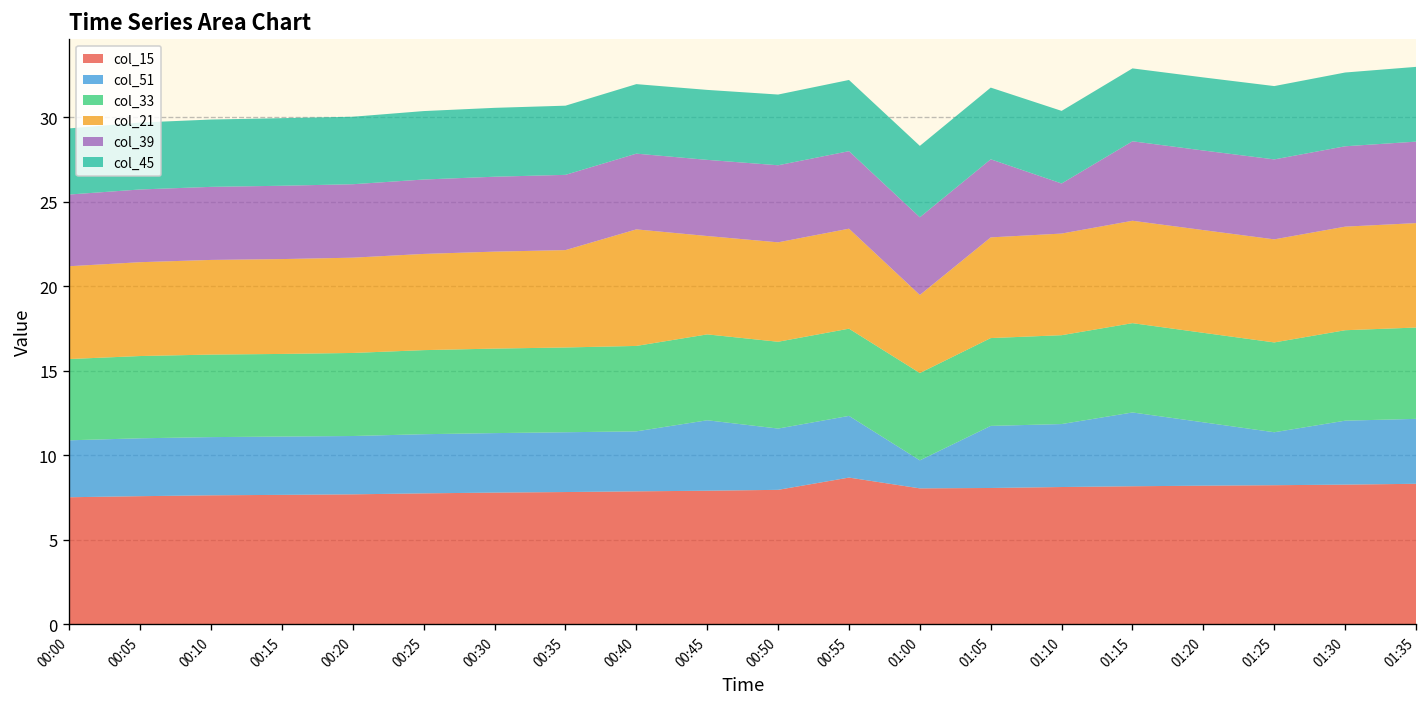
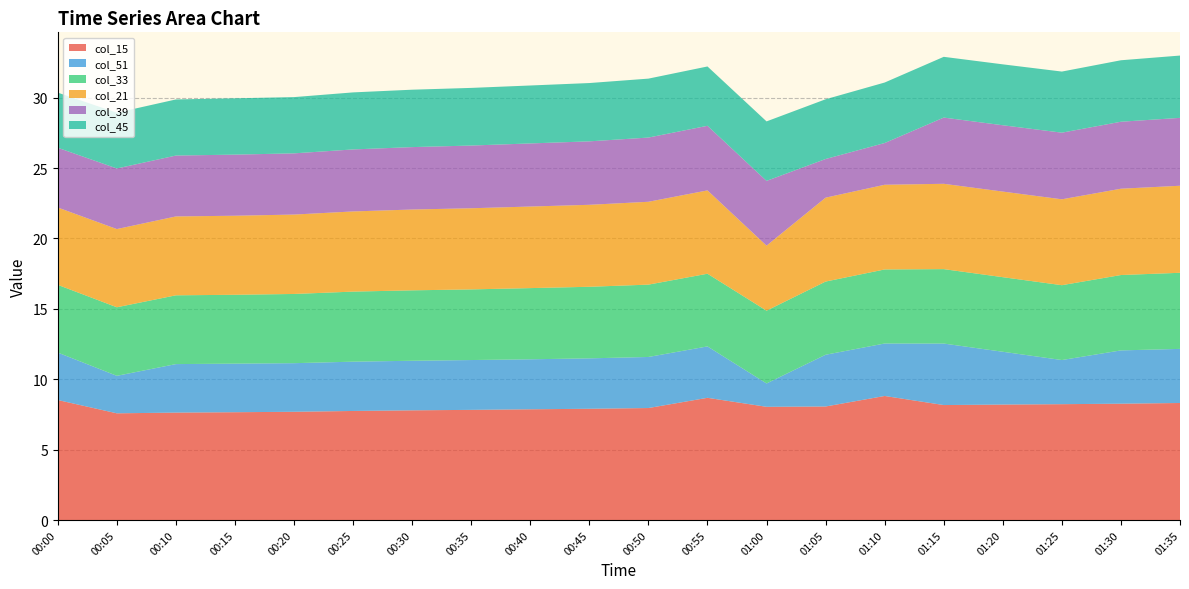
  {
    "col_15": {
-     "00:00": 7.5,
+     "00:00": 8.5,
      "00:05": 7.6,
      "00:10": 7.6,
      "00:15": 7.7,
      "00:20": 7.7,
      "00:25": 7.7,
      "00:30": 7.8,
      "00:35": 7.8,
      "00:40": 7.9,
      "00:45": 7.9,
      "00:50": 8.0,
      "00:55": 8.7,
      "01:00": 8.0,
      "01:05": 8.1,
-     "01:10": 8.1,
+     "01:10": 8.8,
      "01:15": 8.2,
      "01:20": 8.2,
      "01:25": 8.2,
      "01:30": 8.3,
      "01:35": 8.3
    },
    "col_51": {
      "00:00": 3.4,
-     "00:05": 3.4,
+     "00:05": 2.7,
      "00:10": 3.4,
      "00:15": 3.5,
      "00:20": 3.5,
      "00:25": 3.5,
      "00:30": 3.5,
      "00:35": 3.5,
      "00:40": 3.6,
-     "00:45": 4.2,
+     "00:45": 3.6,
      "00:50": 3.6,
      "00:55": 3.7,
      "01:00": 1.7,
      "01:05": 3.7,
      "01:10": 3.7,
      "01:15": 4.4,
      "01:20": 3.8,
      "01:25": 3.1,
      "01:30": 3.8,
      "01:35": 3.8
    },
    "col_21": {
      "00:00": 5.5,
      "00:05": 5.6,
      "00:10": 5.6,
      "00:15": 5.6,
      "00:20": 5.6,
      "00:25": 5.7,
      "00:30": 5.7,
      "00:35": 5.8,
-     "00:40": 6.9,
+     "00:40": 5.8,
      "00:45": 5.8,
      "00:50": 5.9,
      "00:55": 5.9,
      "01:00": 4.6,
      "01:05": 6.0,
      "01:10": 6.0,
      "01:15": 6.1,
      "01:20": 6.1,
      "01:25": 6.1,
      "01:30": 6.1,
      "01:35": 6.2
    },
    "col_39": {
      "00:00": 4.2,
      "00:05": 4.3,
      "00:10": 4.3,
      "00:15": 4.3,
      "00:20": 4.3,
      "00:25": 4.4,
      "00:30": 4.4,
      "00:35": 4.5,
      "00:40": 4.5,
      "00:45": 4.5,
      "00:50": 4.6,
      "00:55": 4.6,
      "01:00": 4.6,
-     "01:05": 4.6,
+     "01:05": 2.7,
      "01:10": 3.0,
      "01:15": 4.7,
      "01:20": 4.7,
      "01:25": 4.7,
      "01:30": 4.8,
      "01:35": 4.8
    }
  }
